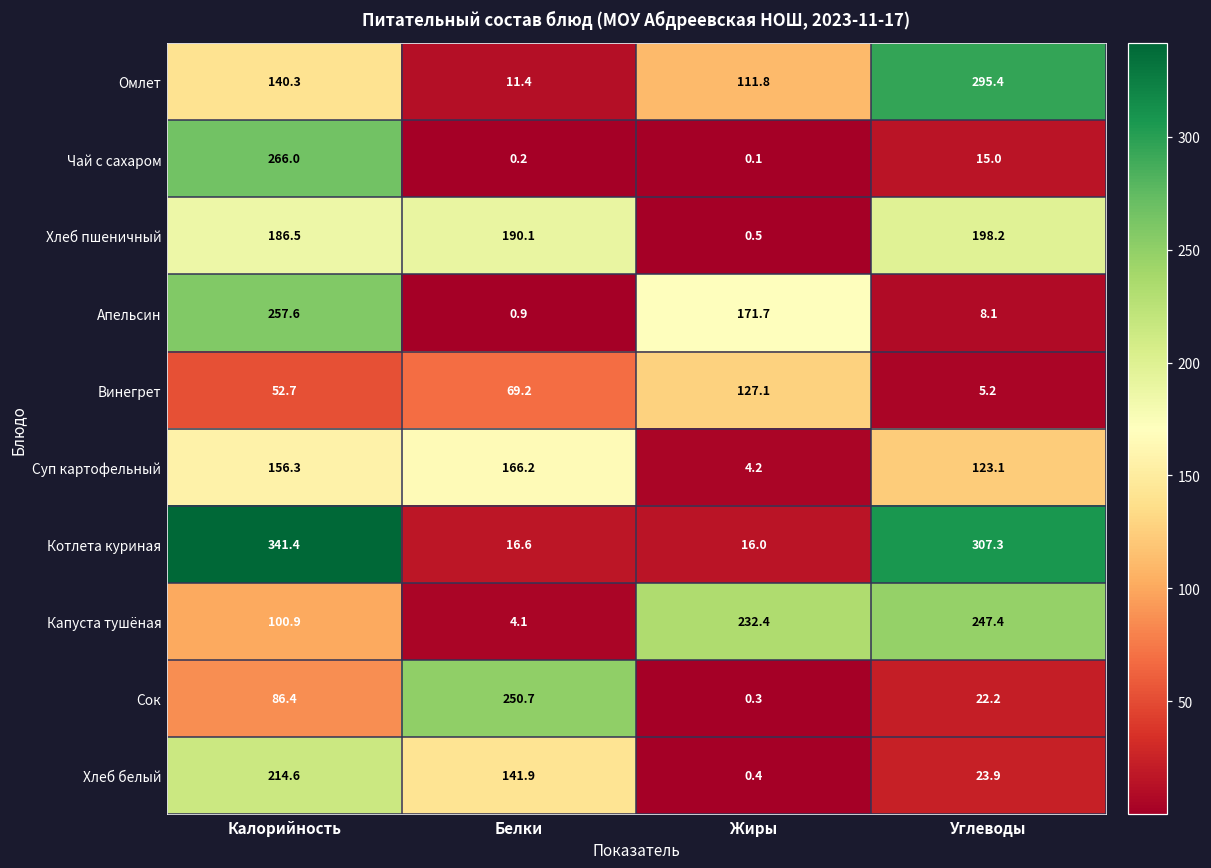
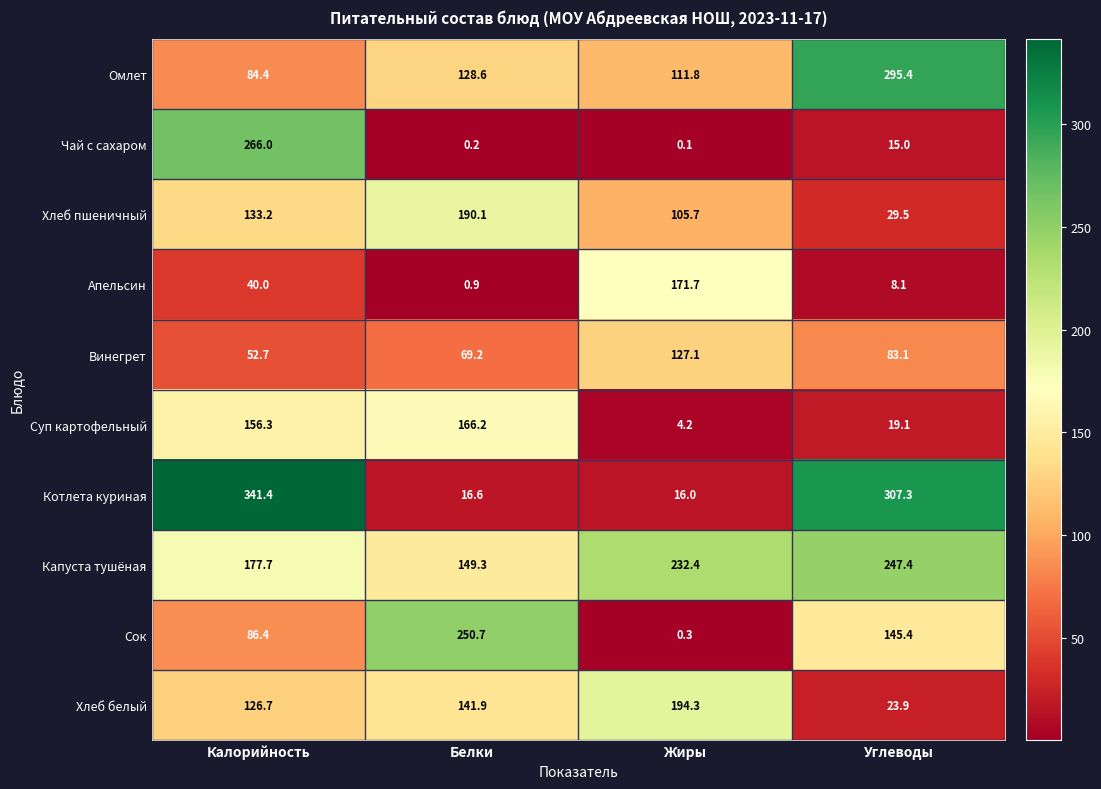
  {
    "Омлет": {
-     "Калорийность": 140.3,
-     "Белки": 11.4,
+     "Калорийность": 84.4,
+     "Белки": 128.6,
      "Жиры": 111.8,
      "Углеводы": 295.4
    },
    "Чай с сахаром": {
      "Калорийность": 266.0,
      "Белки": 0.2,
      "Жиры": 0.1,
      "Углеводы": 15.0
    },
    "Хлеб пшеничный": {
-     "Калорийность": 186.5,
+     "Калорийность": 133.2,
      "Белки": 190.1,
-     "Жиры": 0.5,
-     "Углеводы": 198.2
+     "Жиры": 105.7,
+     "Углеводы": 29.5
    },
    "Апельсин": {
-     "Калорийность": 257.6,
+     "Калорийность": 40.0,
      "Белки": 0.9,
      "Жиры": 171.7,
      "Углеводы": 8.1
    },
    "Винегрет": {
      "Калорийность": 52.7,
      "Белки": 69.2,
      "Жиры": 127.1,
-     "Углеводы": 5.2
+     "Углеводы": 83.1
    },
    "Суп картофельный": {
      "Калорийность": 156.3,
      "Белки": 166.2,
      "Жиры": 4.2,
-     "Углеводы": 123.1
+     "Углеводы": 19.1
    },
    "Котлета куриная": {
      "Калорийность": 341.4,
      "Белки": 16.6,
      "Жиры": 16.0,
      "Углеводы": 307.3
    },
    "Капуста тушёная": {
-     "Калорийность": 100.9,
-     "Белки": 4.1,
+     "Калорийность": 177.7,
+     "Белки": 149.3,
      "Жиры": 232.4,
      "Углеводы": 247.4
    },
    "Сок": {
      "Калорийность": 86.4,
      "Белки": 250.7,
      "Жиры": 0.3,
-     "Углеводы": 22.2
+     "Углеводы": 145.4
    },
    "Хлеб белый": {
-     "Калорийность": 214.6,
+     "Калорийность": 126.7,
      "Белки": 141.9,
-     "Жиры": 0.4,
+     "Жиры": 194.3,
      "Углеводы": 23.9
    }
  }
